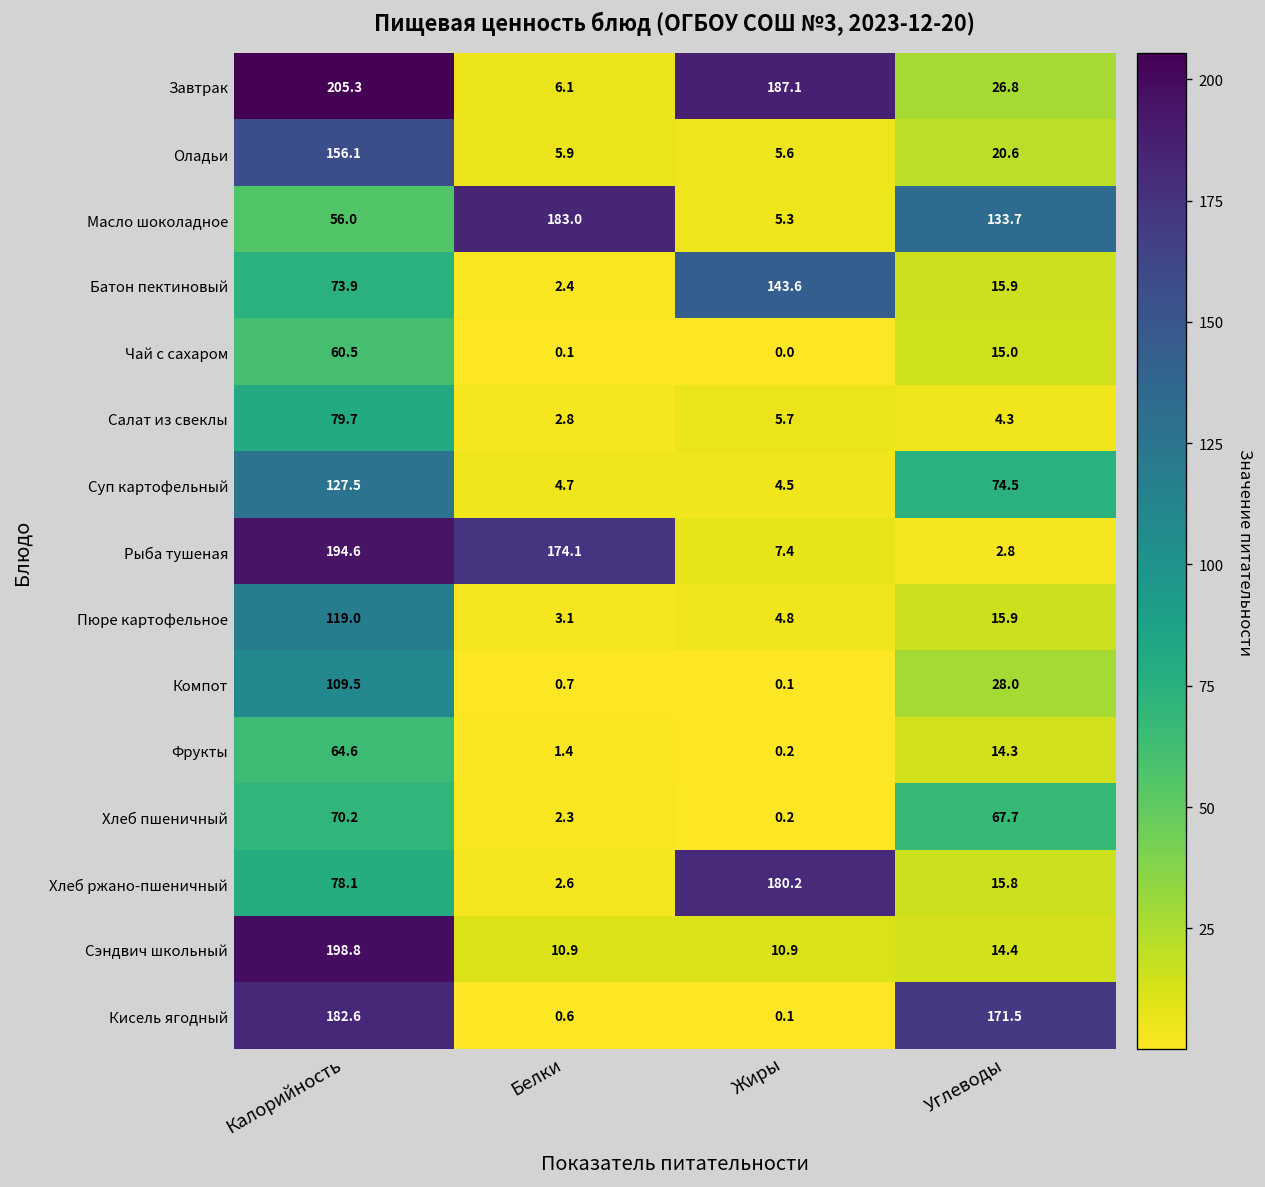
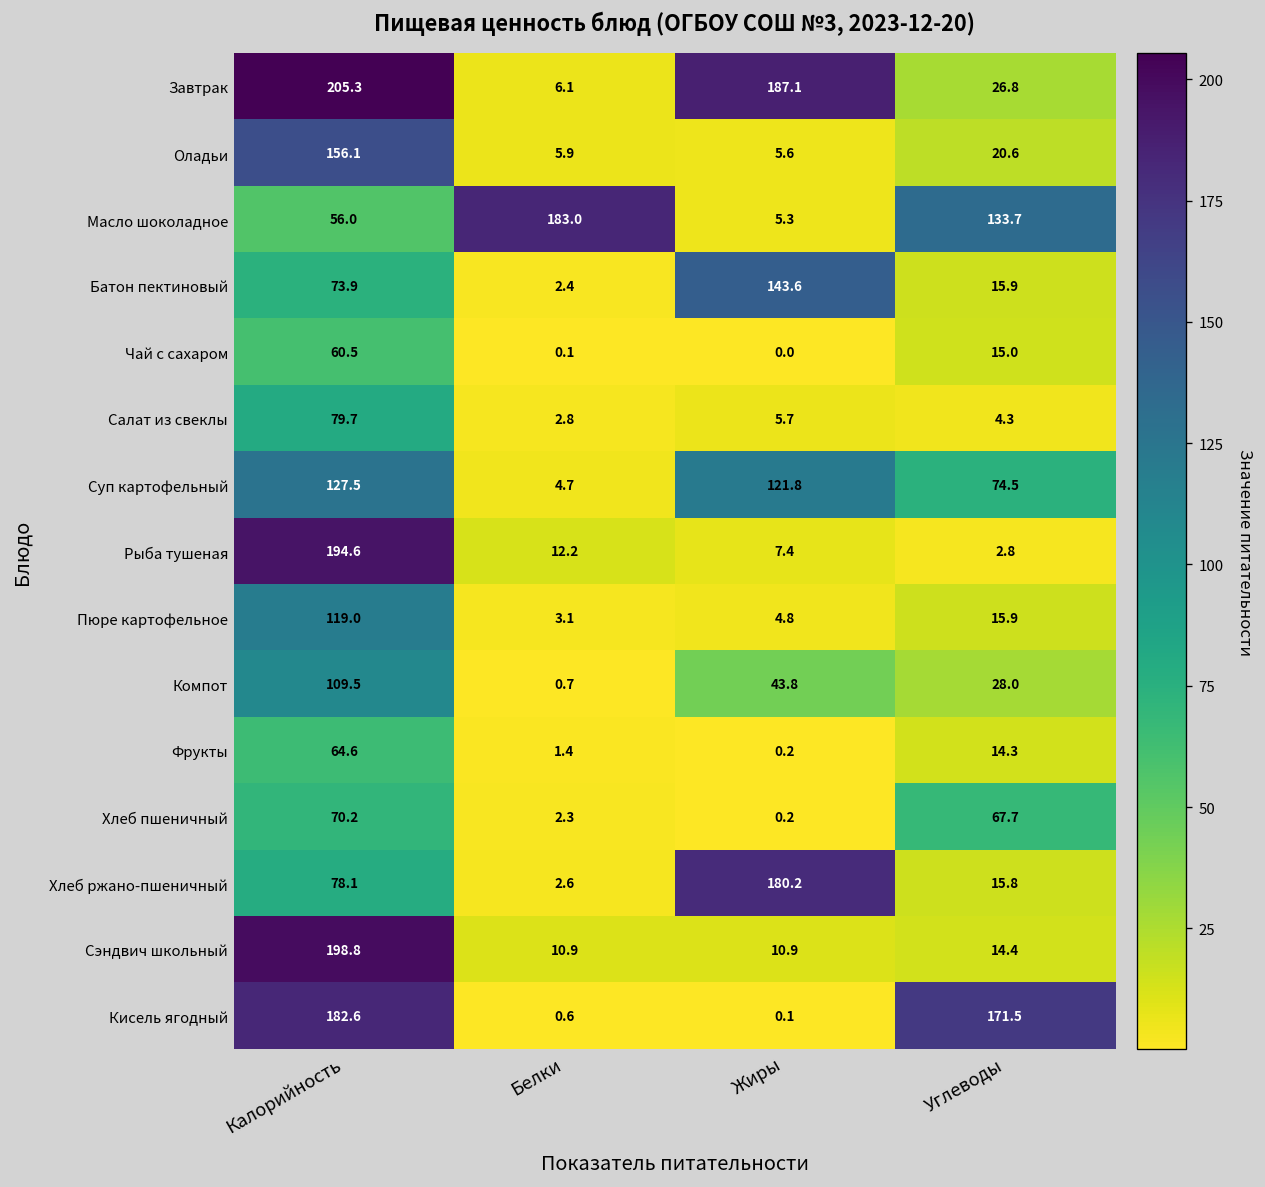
  {
    "Завтрак": {
      "Калорийность": 205.3,
      "Белки": 6.1,
      "Жиры": 187.1,
      "Углеводы": 26.8
    },
    "Оладьи": {
      "Калорийность": 156.1,
      "Белки": 5.9,
      "Жиры": 5.6,
      "Углеводы": 20.6
    },
    "Масло шоколадное": {
      "Калорийность": 56.0,
      "Белки": 183.0,
      "Жиры": 5.3,
      "Углеводы": 133.7
    },
    "Батон пектиновый": {
      "Калорийность": 73.9,
      "Белки": 2.4,
      "Жиры": 143.6,
      "Углеводы": 15.9
    },
    "Чай с сахаром": {
      "Калорийность": 60.5,
      "Белки": 0.1,
      "Жиры": 0.0,
      "Углеводы": 15.0
    },
    "Салат из свеклы": {
      "Калорийность": 79.7,
      "Белки": 2.8,
      "Жиры": 5.7,
      "Углеводы": 4.3
    },
    "Суп картофельный": {
      "Калорийность": 127.5,
      "Белки": 4.7,
-     "Жиры": 4.5,
+     "Жиры": 121.8,
      "Углеводы": 74.5
    },
    "Рыба тушеная": {
      "Калорийность": 194.6,
-     "Белки": 174.1,
+     "Белки": 12.2,
      "Жиры": 7.4,
      "Углеводы": 2.8
    },
    "Пюре картофельное": {
      "Калорийность": 119.0,
      "Белки": 3.1,
      "Жиры": 4.8,
      "Углеводы": 15.9
    },
    "Компот": {
      "Калорийность": 109.5,
      "Белки": 0.7,
-     "Жиры": 0.1,
+     "Жиры": 43.8,
      "Углеводы": 28.0
    },
    "Фрукты": {
      "Калорийность": 64.6,
      "Белки": 1.4,
      "Жиры": 0.2,
      "Углеводы": 14.3
    },
    "Хлеб пшеничный": {
      "Калорийность": 70.2,
      "Белки": 2.3,
      "Жиры": 0.2,
      "Углеводы": 67.7
    },
    "Хлеб ржано-пшеничный": {
      "Калорийность": 78.1,
      "Белки": 2.6,
      "Жиры": 180.2,
      "Углеводы": 15.8
    },
    "Сэндвич школьный": {
      "Калорийность": 198.8,
      "Белки": 10.9,
      "Жиры": 10.9,
      "Углеводы": 14.4
    },
    "Кисель ягодный": {
      "Калорийность": 182.6,
      "Белки": 0.6,
      "Жиры": 0.1,
      "Углеводы": 171.5
    }
  }
